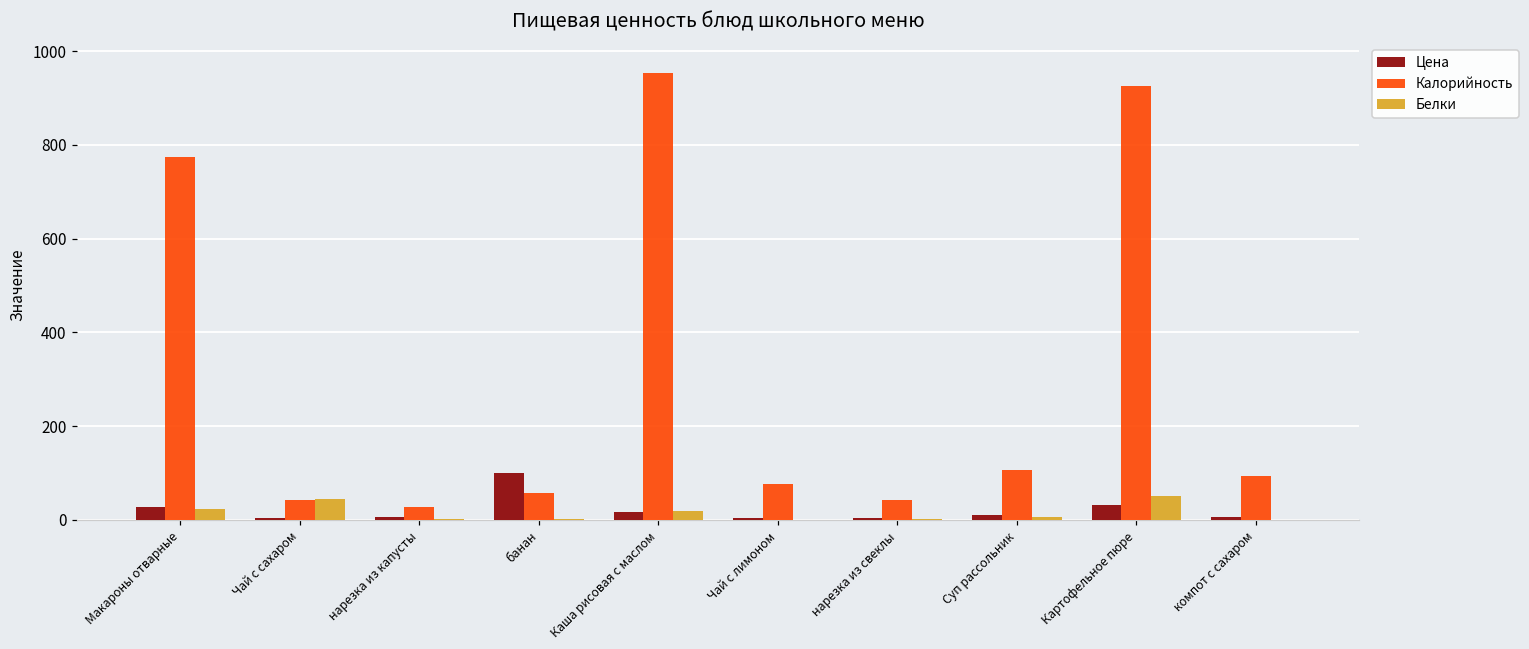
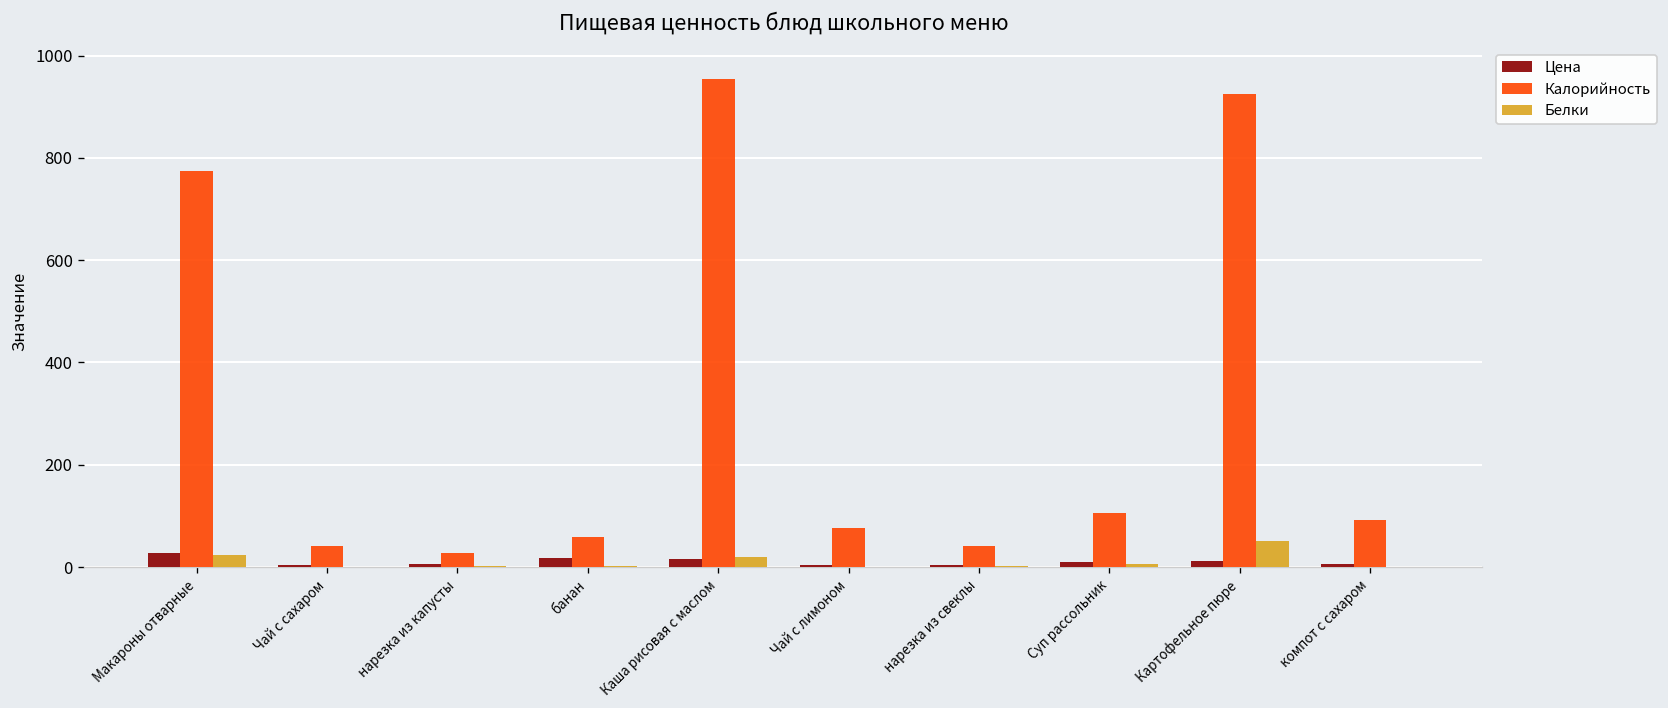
  {
    "Цена": {
      "Макароны отварные": 30,
-     "банан": 100,
+     "банан": 20,
      "Каша рисовая с маслом": 20,
      "Суп рассольник": 10,
-     "Картофельное пюре": 30
+     "Картофельное пюре": 10
    },
    "Калорийность": {
      "Макароны отварные": 770,
      "Чай с сахаром": 40,
      "нарезка из капусты": 30,
      "банан": 60,
      "Каша рисовая с маслом": 950,
      "Чай с лимоном": 80,
      "нарезка из свеклы": 40,
      "Суп рассольник": 110,
      "Картофельное пюре": 930,
      "компот с сахаром": 90
    },
    "Белки": {
      "Макароны отварные": 20,
-     "Чай с сахаром": 40,
+     "Чай с сахаром": 0,
      "Каша рисовая с маслом": 20,
      "Чай с лимоном": 0,
      "Картофельное пюре": 50
    }
  }
